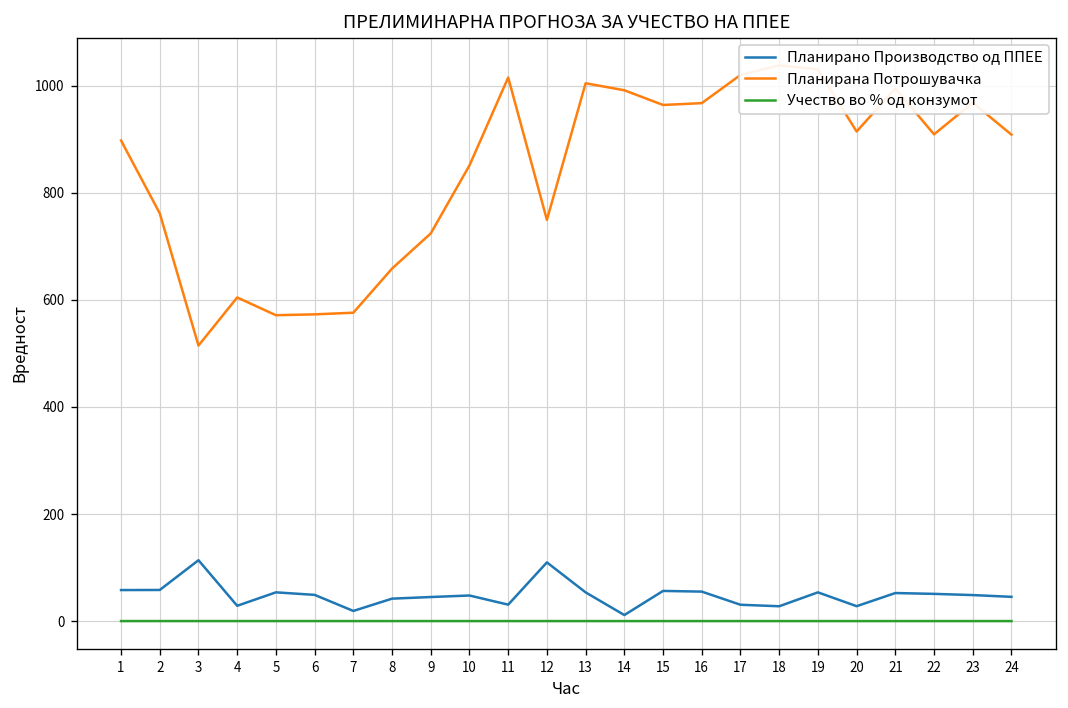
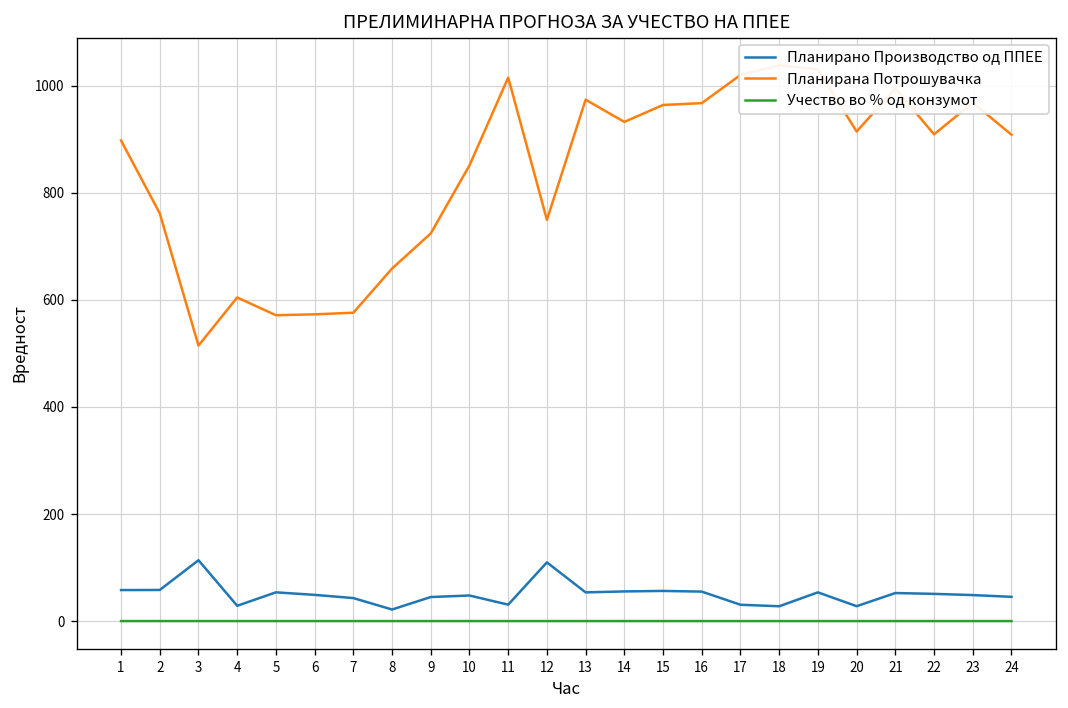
  {
    "Планирано Производство од ППЕЕ": {
      "1": 60,
      "2": 60,
      "3": 110,
      "4": 30,
      "5": 50,
      "6": 50,
-     "7": 20,
-     "8": 40,
+     "7": 40,
+     "8": 20,
      "9": 40,
      "10": 50,
      "11": 30,
      "12": 110,
      "13": 50,
-     "14": 10,
+     "14": 60,
      "15": 60,
      "16": 60,
      "17": 30,
      "18": 30,
      "19": 50,
      "20": 30,
      "21": 50,
      "22": 50,
      "23": 50,
      "24": 50
    },
    "Планирана Потрошувачка": {
      "1": 900,
      "2": 760,
      "3": 510,
      "4": 600,
      "5": 570,
      "6": 570,
      "7": 580,
      "8": 660,
      "9": 720,
      "10": 850,
      "11": 1020,
      "12": 750,
-     "13": 1000,
-     "14": 990,
+     "13": 970,
+     "14": 930,
      "15": 960,
      "16": 970,
      "20": 910,
      "22": 910,
      "24": 910
    },
    "Учество во % од конзумот": {
      "1": 0,
      "2": 0,
      "3": 0,
      "4": 0,
      "5": 0,
      "6": 0,
      "7": 0,
      "8": 0,
      "9": 0,
      "10": 0,
      "11": 0,
      "12": 0,
      "13": 0,
      "14": 0,
      "15": 0,
      "16": 0,
      "17": 0,
      "18": 0,
      "19": 0,
      "20": 0,
      "21": 0,
      "22": 0,
      "23": 0,
      "24": 0
    }
  }
